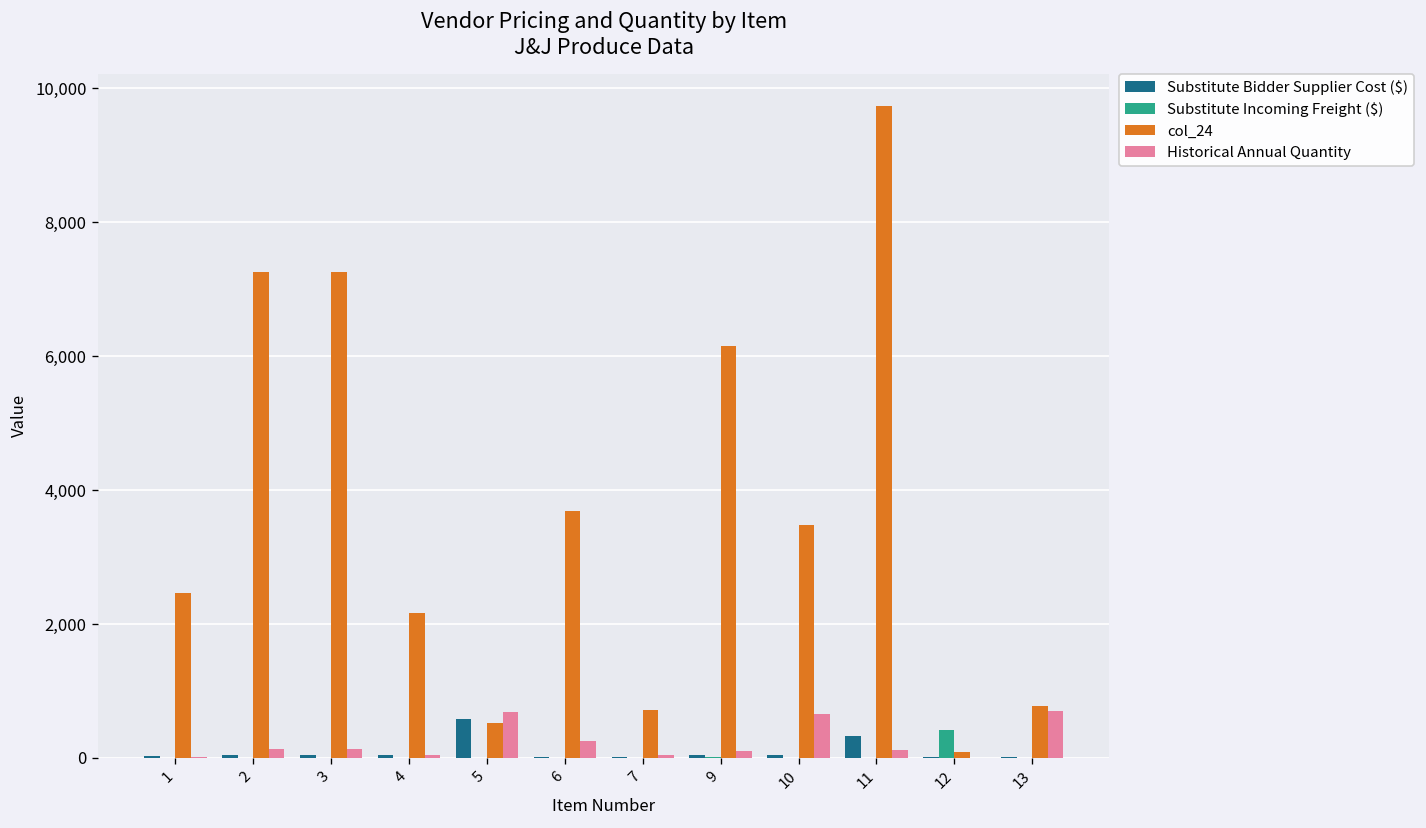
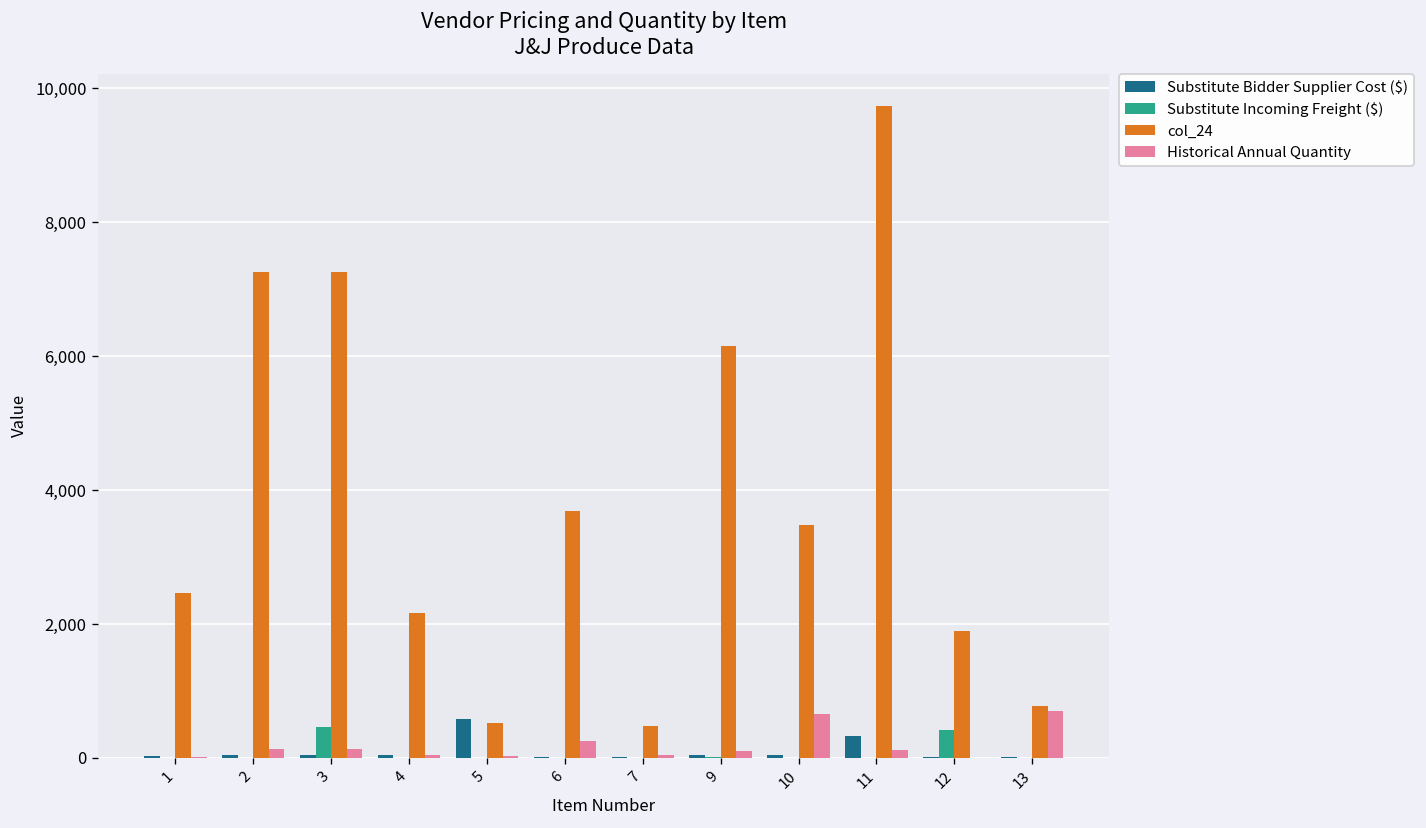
  {
    "Substitute Bidder Supplier Cost ($)": {
      "2": "0",
      "3": "0",
      "5": "600",
      "11": "300"
    },
    "Substitute Incoming Freight ($)": {
      "1": "0",
      "2": "0",
-     "3": "0",
+     "3": "500",
      "4": "0",
      "5": "0",
      "6": "0",
      "7": "0",
      "10": "0",
      "11": "0",
      "12": "400",
      "13": "0"
    },
    "col_24": {
      "1": "2,500",
      "2": "7,200",
      "3": "7,200",
      "4": "2,200",
      "5": "500",
      "6": "3,700",
-     "7": "700",
+     "7": "500",
      "9": "6,200",
      "10": "3,500",
      "11": "9,700",
-     "12": "100",
+     "12": "1,900",
      "13": "800"
    },
    "Historical Annual Quantity": {
      "2": "100",
      "3": "100",
      "4": "100",
-     "5": "700",
+     "5": "0",
      "6": "300",
      "7": "0",
      "9": "100",
      "10": "700",
      "11": "100",
      "13": "700"
    }
  }
